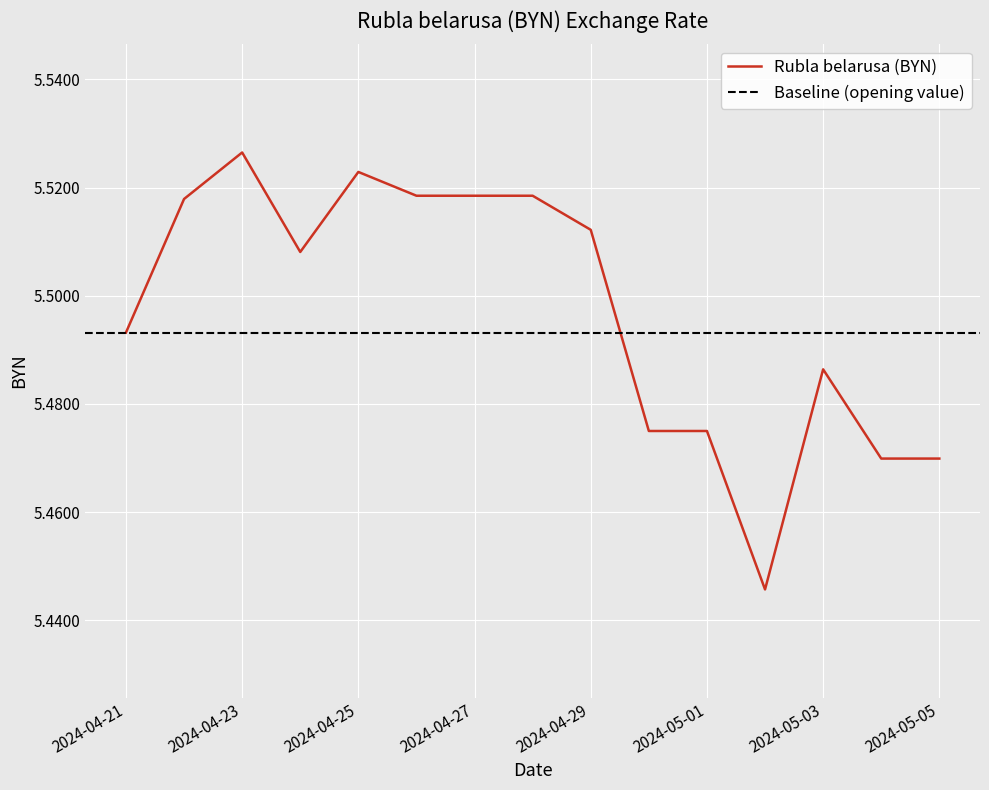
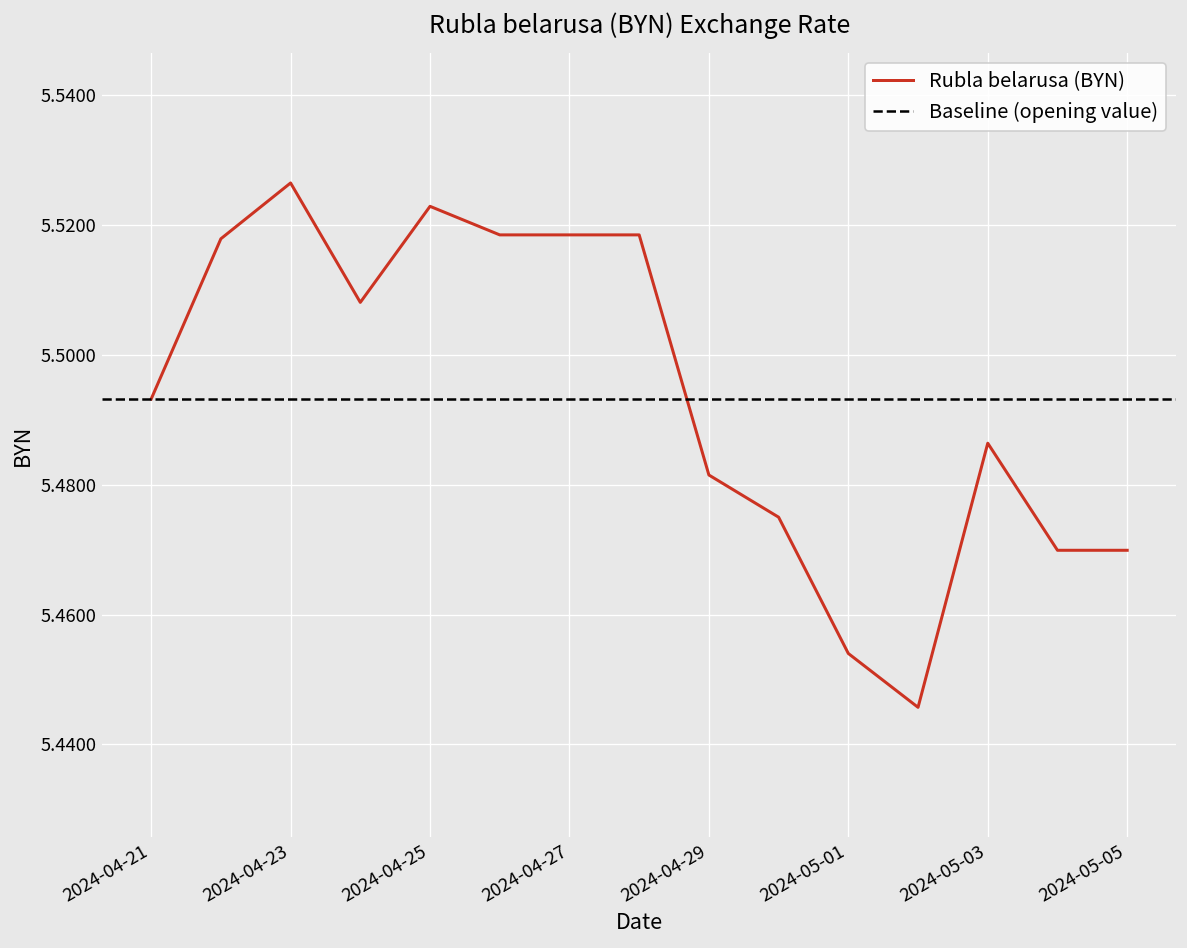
  {
    "2024-04-21": 5.493,
    "2024-04-23": 5.527,
    "2024-04-25": 5.523,
    "2024-04-27": 5.519,
-   "2024-04-29": 5.512,
-   "2024-05-01": 5.475,
+   "2024-04-29": 5.482,
+   "2024-05-01": 5.454,
    "2024-05-03": 5.486,
    "2024-05-05": 5.470
  }
